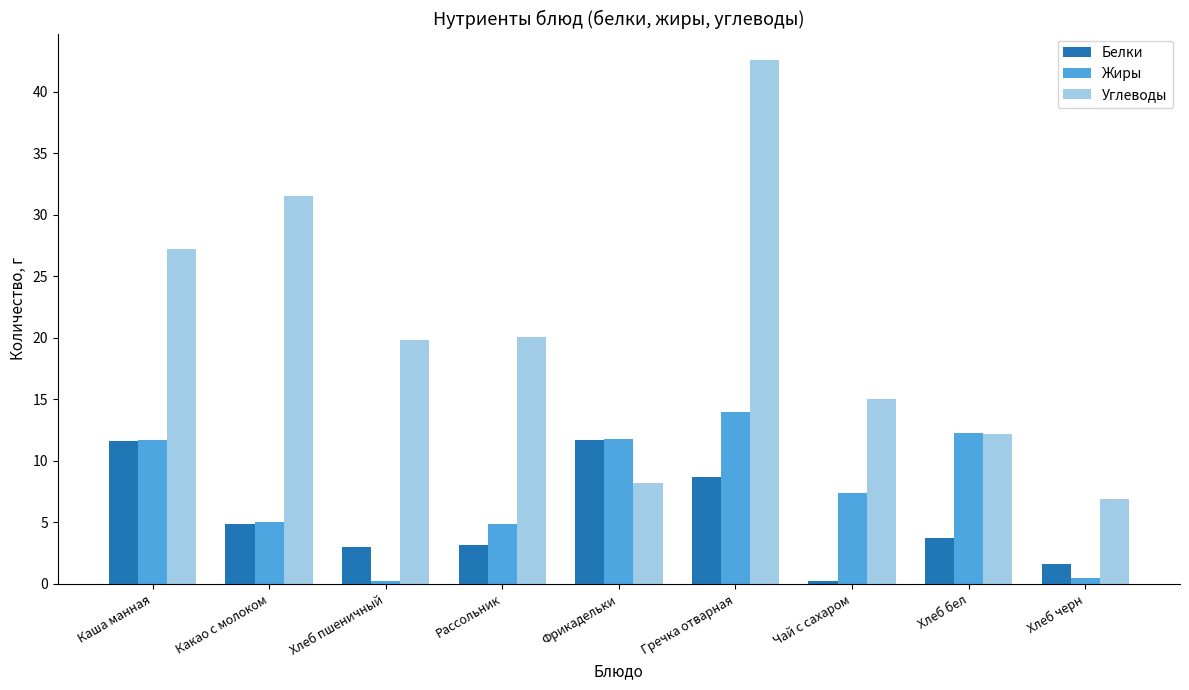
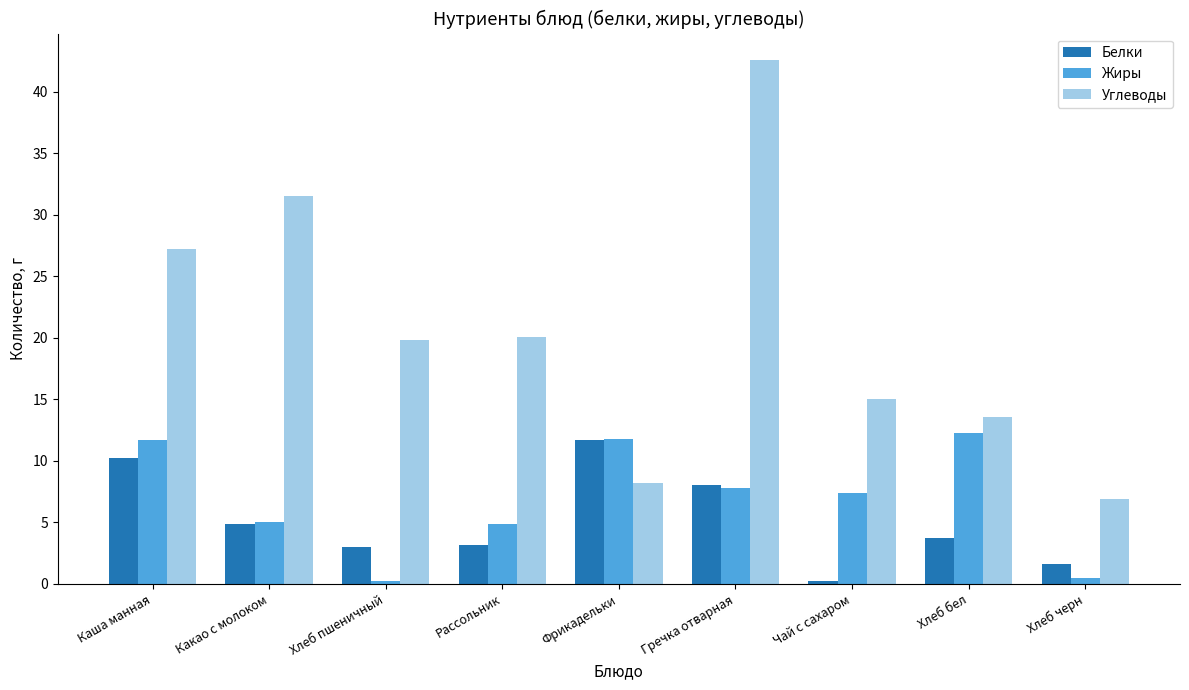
  {
    "Белки": {
-     "Каша манная": 11.6,
+     "Каша манная": 10.2,
      "Какао с молоком": 4.9,
      "Хлеб пшеничный": 3.0,
      "Рассольник": 3.2,
      "Фрикадельки": 11.7,
-     "Гречка отварная": 8.7,
+     "Гречка отварная": 8.0,
      "Хлеб бел": 3.7,
      "Хлеб черн": 1.6
    },
    "Жиры": {
      "Каша манная": 11.7,
      "Какао с молоком": 5.0,
      "Рассольник": 4.9,
      "Фрикадельки": 11.8,
-     "Гречка отварная": 14.0,
+     "Гречка отварная": 7.8,
      "Чай с сахаром": 7.4,
      "Хлеб бел": 12.3,
      "Хлеб черн": 0.5
    },
    "Углеводы": {
      "Каша манная": 27.2,
      "Какао с молоком": 31.5,
      "Хлеб пшеничный": 19.8,
      "Рассольник": 20.1,
      "Фрикадельки": 8.2,
      "Гречка отварная": 42.6,
      "Чай с сахаром": 15.0,
-     "Хлеб бел": 12.2,
+     "Хлеб бел": 13.6,
      "Хлеб черн": 6.9
    }
  }
